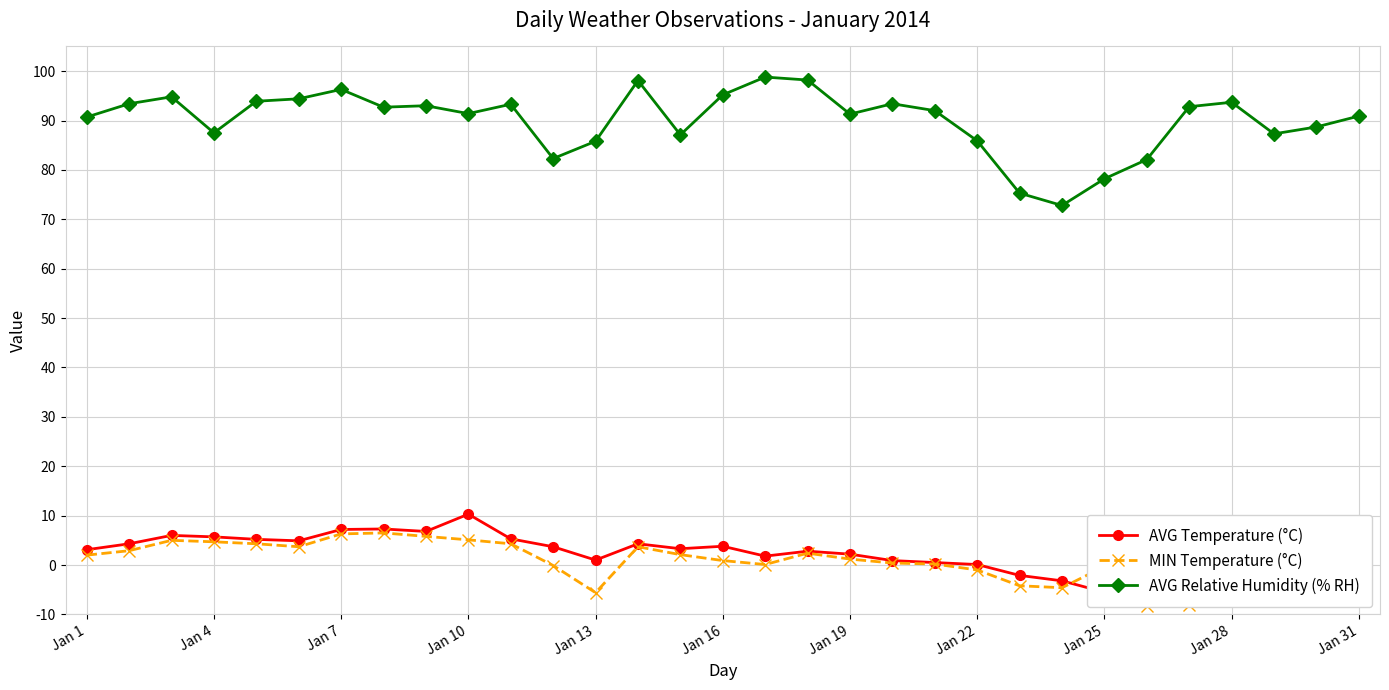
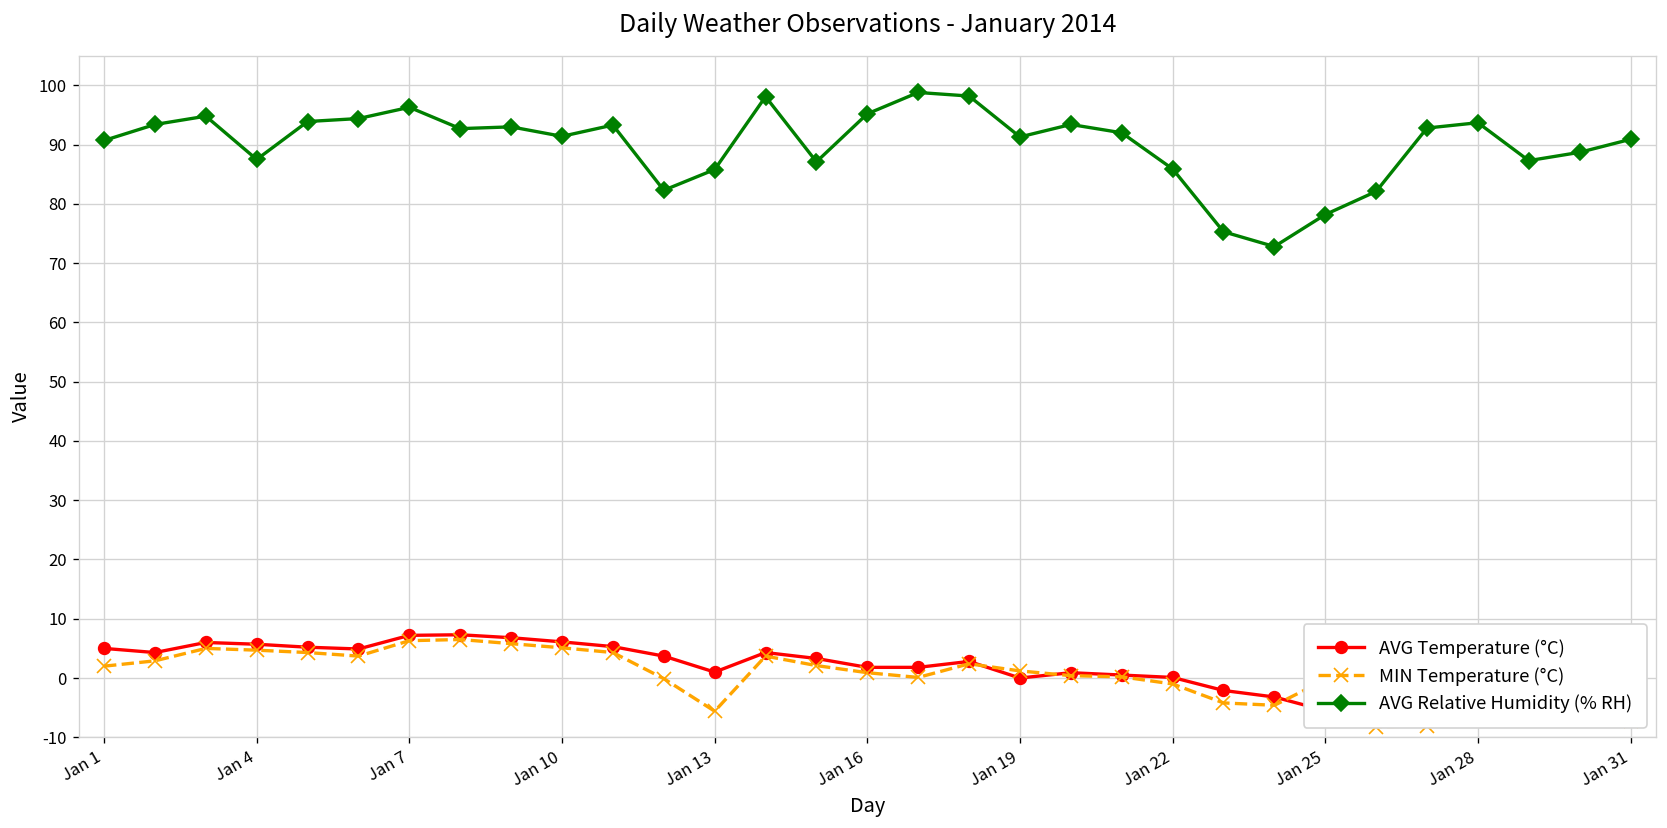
  {
    "AVG Temperature (°C)": {
-     "Jan 1": 3,
+     "Jan 1": 5,
      "Jan 4": 6,
      "Jan 7": 7,
-     "Jan 10": 10,
+     "Jan 10": 6,
      "Jan 13": 1,
-     "Jan 16": 4,
-     "Jan 19": 2,
+     "Jan 16": 2,
+     "Jan 19": 0,
      "Jan 22": 0
    },
    "MIN Temperature (°C)": {
      "Jan 1": 2,
      "Jan 4": 5,
      "Jan 7": 6,
      "Jan 10": 5,
      "Jan 13": -6,
      "Jan 16": 1,
      "Jan 19": 1,
      "Jan 22": -1
    },
    "AVG Relative Humidity (% RH)": {
      "Jan 1": 91,
      "Jan 4": 88,
      "Jan 7": 96,
      "Jan 10": 91,
      "Jan 13": 86,
      "Jan 16": 95,
      "Jan 19": 91,
      "Jan 22": 86,
      "Jan 25": 78,
      "Jan 28": 94,
      "Jan 31": 91
    }
  }
